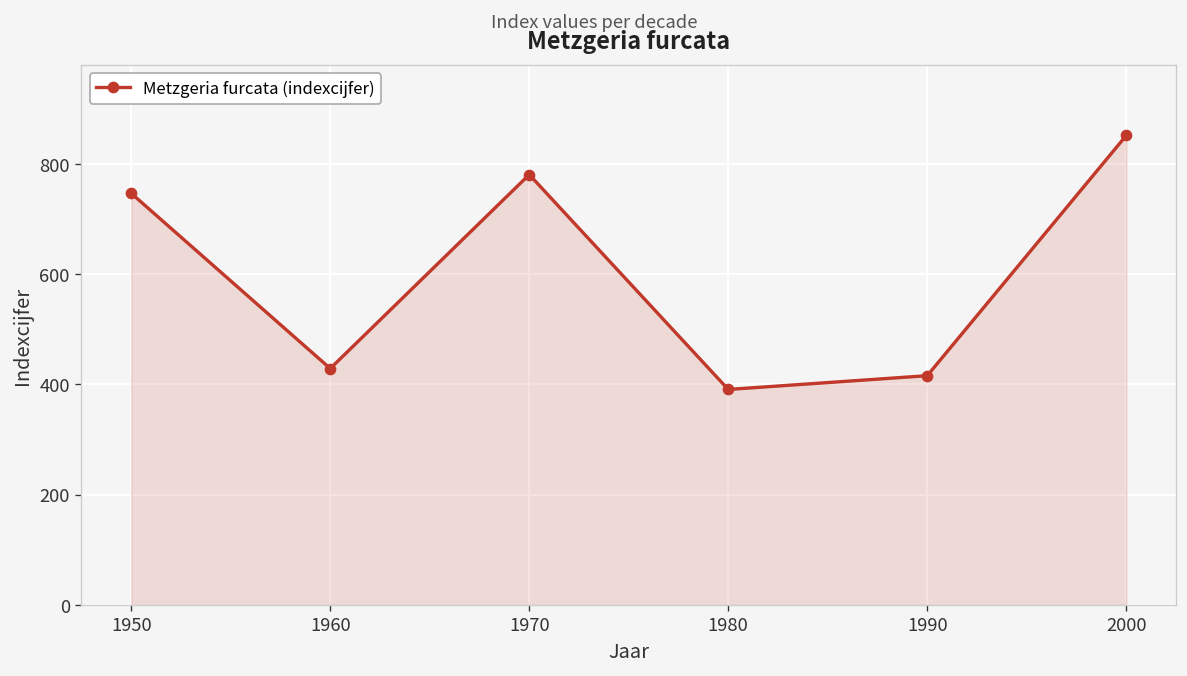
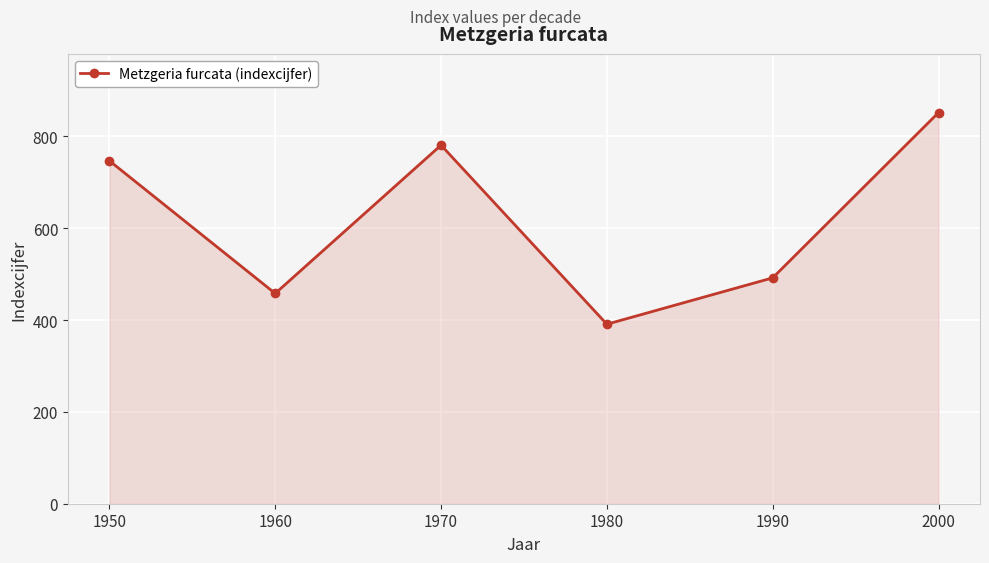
  {
    "1950": 750,
-   "1960": 430,
+   "1960": 460,
    "1970": 780,
    "1980": 390,
-   "1990": 420,
+   "1990": 490,
    "2000": 850
  }
